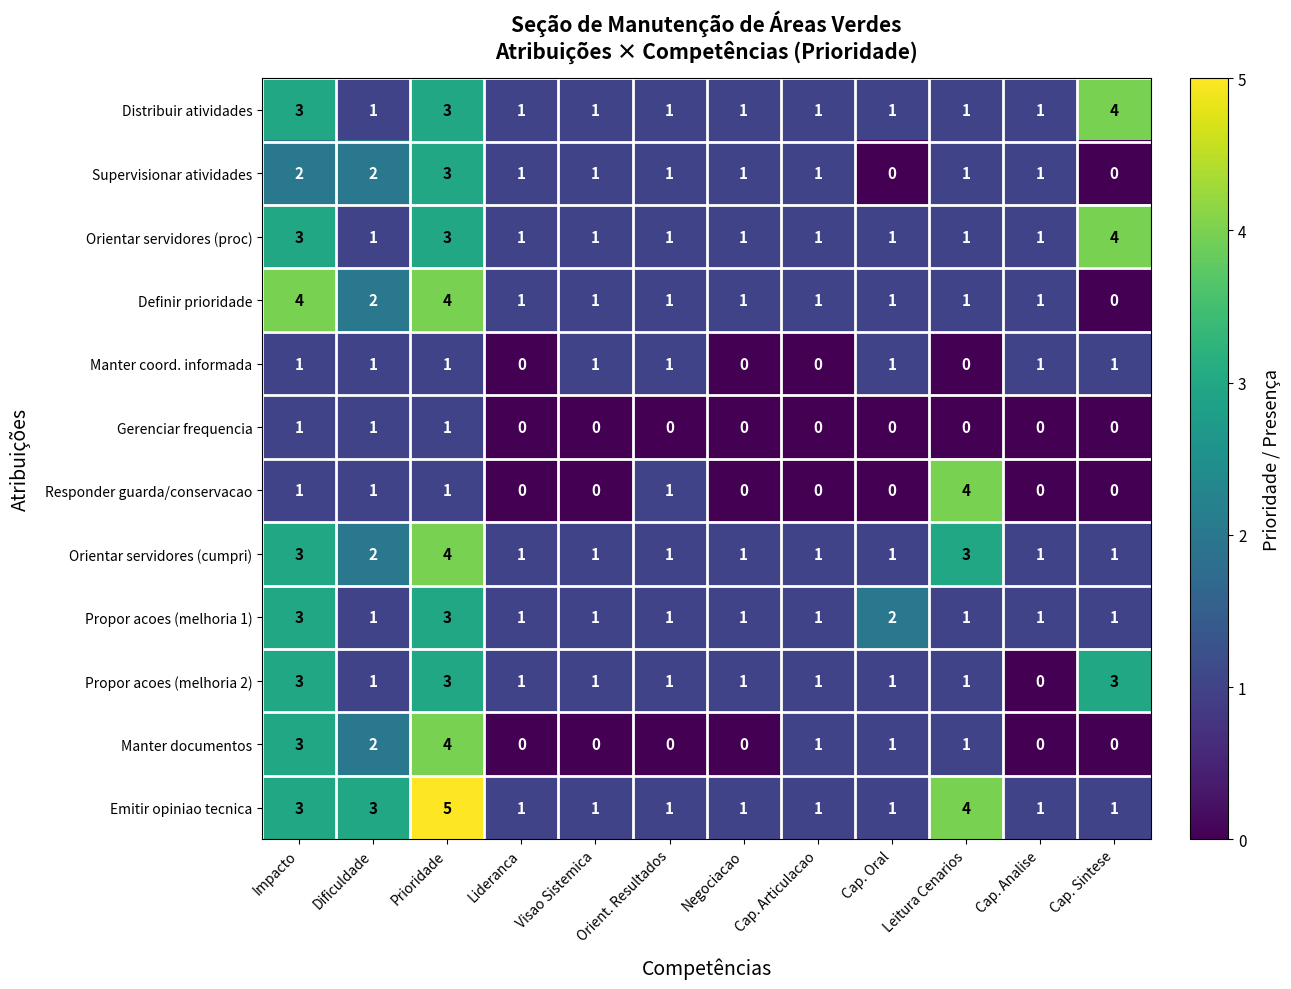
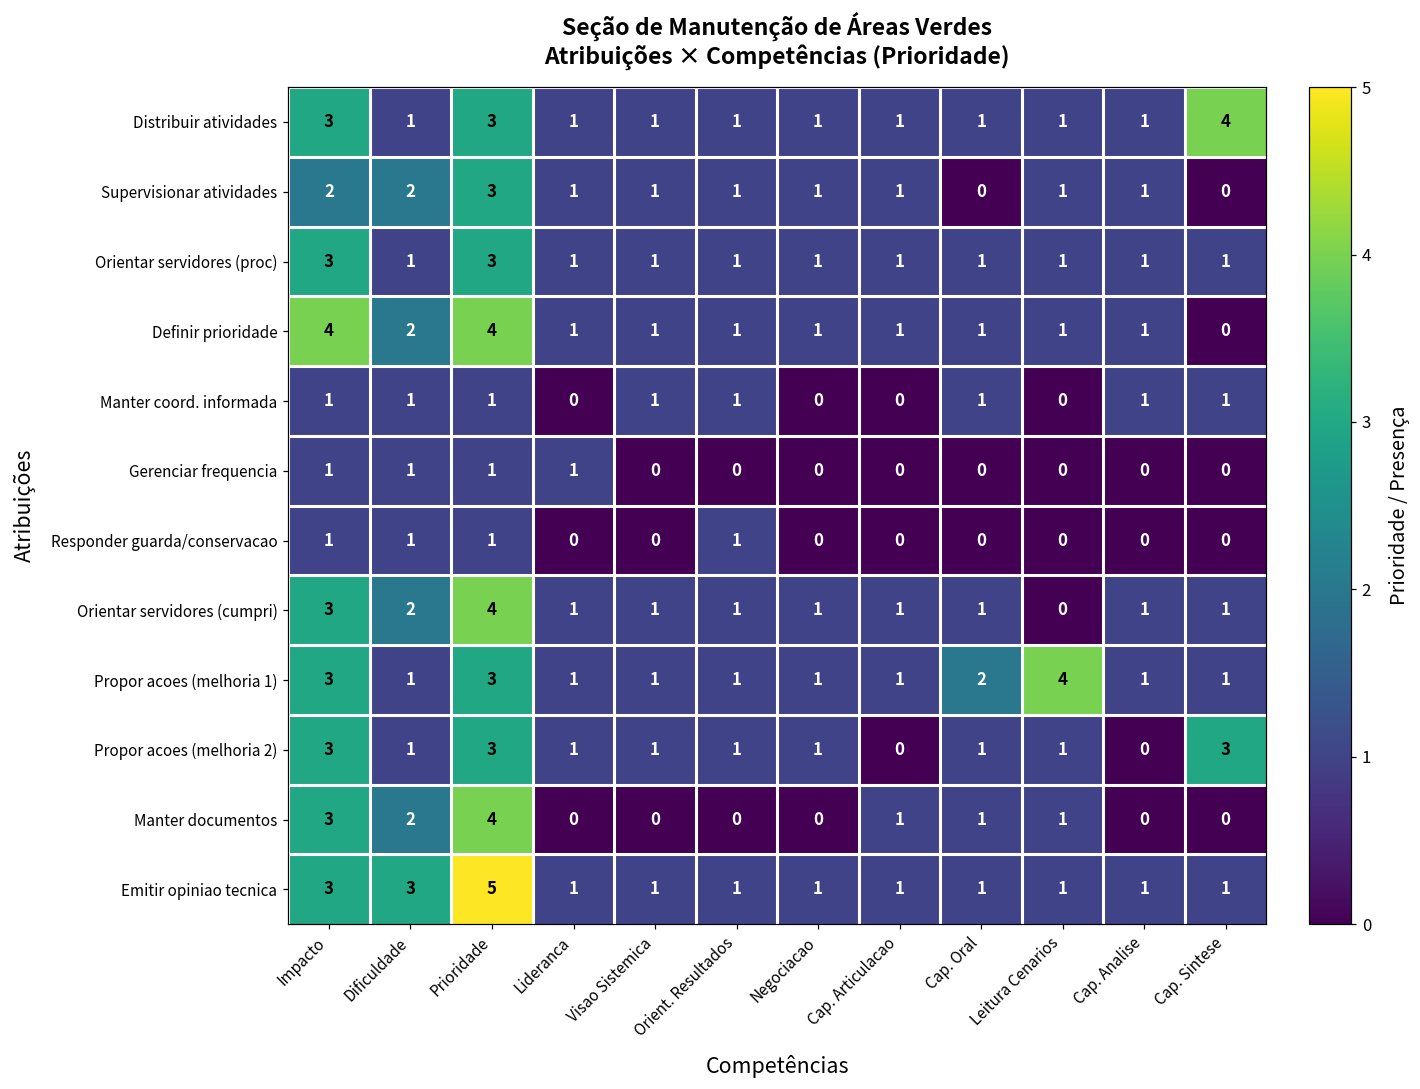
  {
    "Distribuir atividades": {
      "Impacto": 3,
      "Dificuldade": 1,
      "Prioridade": 3,
      "Lideranca": 1,
      "Visao Sistemica": 1,
      "Orient. Resultados": 1,
      "Negociacao": 1,
      "Cap. Articulacao": 1,
      "Cap. Oral": 1,
      "Leitura Cenarios": 1,
      "Cap. Analise": 1,
      "Cap. Sintese": 4
    },
    "Supervisionar atividades": {
      "Impacto": 2,
      "Dificuldade": 2,
      "Prioridade": 3,
      "Lideranca": 1,
      "Visao Sistemica": 1,
      "Orient. Resultados": 1,
      "Negociacao": 1,
      "Cap. Articulacao": 1,
      "Cap. Oral": 0,
      "Leitura Cenarios": 1,
      "Cap. Analise": 1,
      "Cap. Sintese": 0
    },
    "Orientar servidores (proc)": {
      "Impacto": 3,
      "Dificuldade": 1,
      "Prioridade": 3,
      "Lideranca": 1,
      "Visao Sistemica": 1,
      "Orient. Resultados": 1,
      "Negociacao": 1,
      "Cap. Articulacao": 1,
      "Cap. Oral": 1,
      "Leitura Cenarios": 1,
      "Cap. Analise": 1,
-     "Cap. Sintese": 4
+     "Cap. Sintese": 1
    },
    "Definir prioridade": {
      "Impacto": 4,
      "Dificuldade": 2,
      "Prioridade": 4,
      "Lideranca": 1,
      "Visao Sistemica": 1,
      "Orient. Resultados": 1,
      "Negociacao": 1,
      "Cap. Articulacao": 1,
      "Cap. Oral": 1,
      "Leitura Cenarios": 1,
      "Cap. Analise": 1,
      "Cap. Sintese": 0
    },
    "Manter coord. informada": {
      "Impacto": 1,
      "Dificuldade": 1,
      "Prioridade": 1,
      "Lideranca": 0,
      "Visao Sistemica": 1,
      "Orient. Resultados": 1,
      "Negociacao": 0,
      "Cap. Articulacao": 0,
      "Cap. Oral": 1,
      "Leitura Cenarios": 0,
      "Cap. Analise": 1,
      "Cap. Sintese": 1
    },
    "Gerenciar frequencia": {
      "Impacto": 1,
      "Dificuldade": 1,
      "Prioridade": 1,
-     "Lideranca": 0,
+     "Lideranca": 1,
      "Visao Sistemica": 0,
      "Orient. Resultados": 0,
      "Negociacao": 0,
      "Cap. Articulacao": 0,
      "Cap. Oral": 0,
      "Leitura Cenarios": 0,
      "Cap. Analise": 0,
      "Cap. Sintese": 0
    },
    "Responder guarda/conservacao": {
      "Impacto": 1,
      "Dificuldade": 1,
      "Prioridade": 1,
      "Lideranca": 0,
      "Visao Sistemica": 0,
      "Orient. Resultados": 1,
      "Negociacao": 0,
      "Cap. Articulacao": 0,
      "Cap. Oral": 0,
-     "Leitura Cenarios": 4,
+     "Leitura Cenarios": 0,
      "Cap. Analise": 0,
      "Cap. Sintese": 0
    },
    "Orientar servidores (cumpri)": {
      "Impacto": 3,
      "Dificuldade": 2,
      "Prioridade": 4,
      "Lideranca": 1,
      "Visao Sistemica": 1,
      "Orient. Resultados": 1,
      "Negociacao": 1,
      "Cap. Articulacao": 1,
      "Cap. Oral": 1,
-     "Leitura Cenarios": 3,
+     "Leitura Cenarios": 0,
      "Cap. Analise": 1,
      "Cap. Sintese": 1
    },
    "Propor acoes (melhoria 1)": {
      "Impacto": 3,
      "Dificuldade": 1,
      "Prioridade": 3,
      "Lideranca": 1,
      "Visao Sistemica": 1,
      "Orient. Resultados": 1,
      "Negociacao": 1,
      "Cap. Articulacao": 1,
      "Cap. Oral": 2,
-     "Leitura Cenarios": 1,
+     "Leitura Cenarios": 4,
      "Cap. Analise": 1,
      "Cap. Sintese": 1
    },
    "Propor acoes (melhoria 2)": {
      "Impacto": 3,
      "Dificuldade": 1,
      "Prioridade": 3,
      "Lideranca": 1,
      "Visao Sistemica": 1,
      "Orient. Resultados": 1,
      "Negociacao": 1,
-     "Cap. Articulacao": 1,
+     "Cap. Articulacao": 0,
      "Cap. Oral": 1,
      "Leitura Cenarios": 1,
      "Cap. Analise": 0,
      "Cap. Sintese": 3
    },
    "Manter documentos": {
      "Impacto": 3,
      "Dificuldade": 2,
      "Prioridade": 4,
      "Lideranca": 0,
      "Visao Sistemica": 0,
      "Orient. Resultados": 0,
      "Negociacao": 0,
      "Cap. Articulacao": 1,
      "Cap. Oral": 1,
      "Leitura Cenarios": 1,
      "Cap. Analise": 0,
      "Cap. Sintese": 0
    },
    "Emitir opiniao tecnica": {
      "Impacto": 3,
      "Dificuldade": 3,
      "Prioridade": 5,
      "Lideranca": 1,
      "Visao Sistemica": 1,
      "Orient. Resultados": 1,
      "Negociacao": 1,
      "Cap. Articulacao": 1,
      "Cap. Oral": 1,
-     "Leitura Cenarios": 4,
+     "Leitura Cenarios": 1,
      "Cap. Analise": 1,
      "Cap. Sintese": 1
    }
  }
